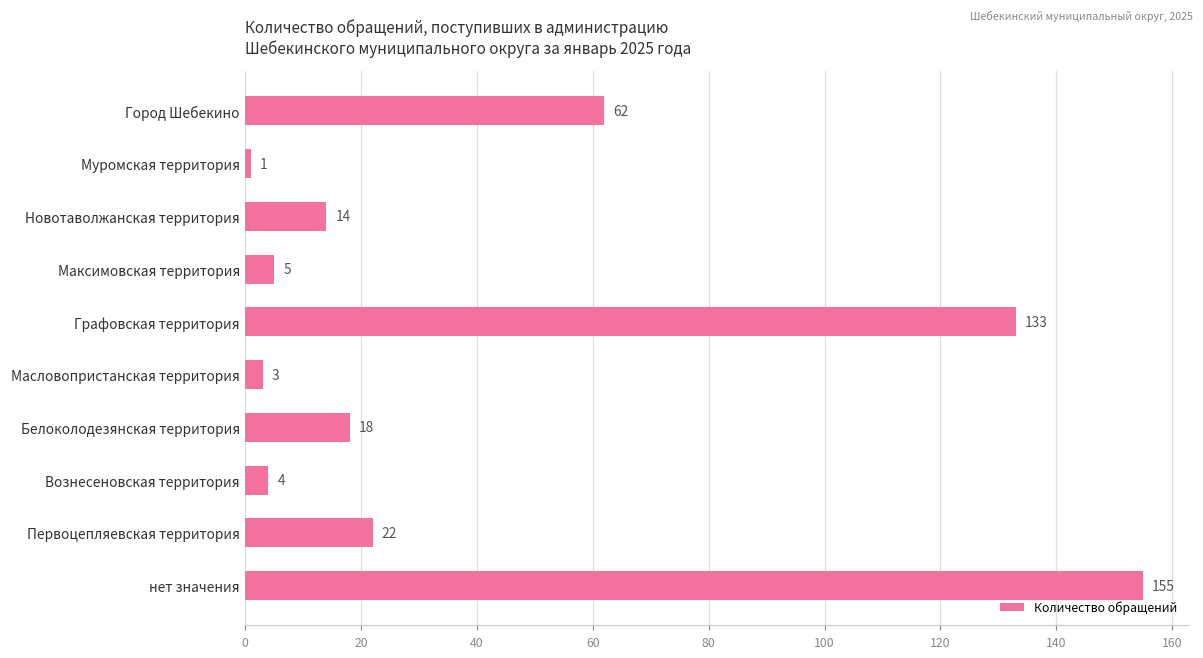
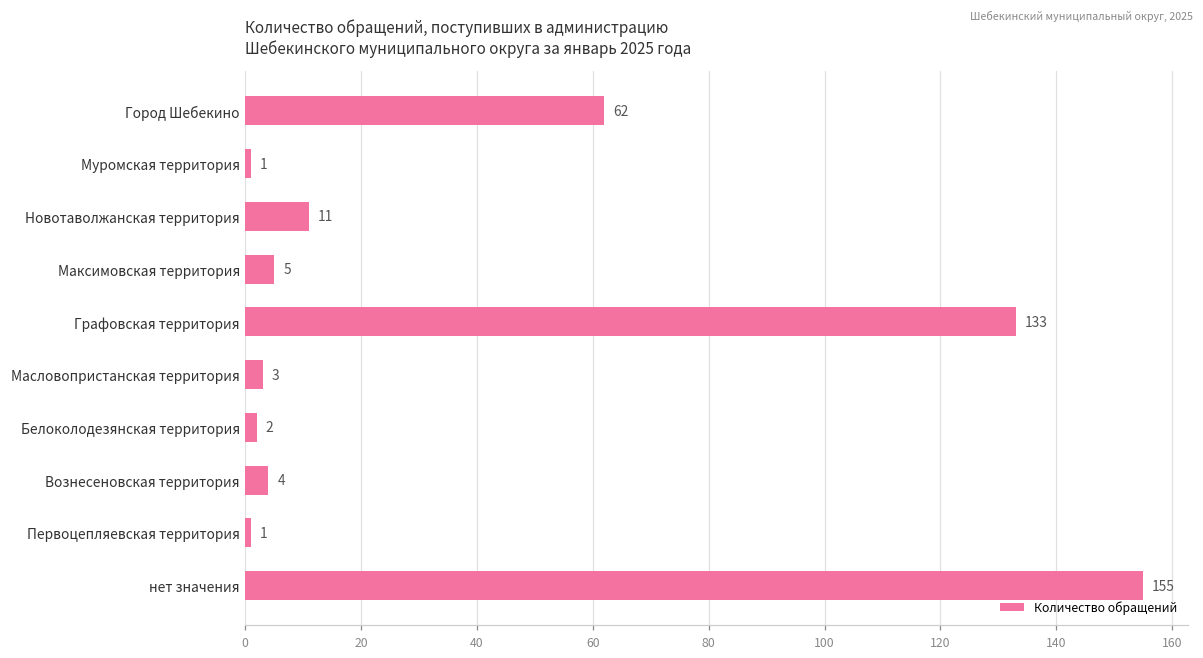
  {
    "Город Шебекино": 62,
    "Муромская территория": 1,
-   "Новотаволжанская территория": 14,
+   "Новотаволжанская территория": 11,
    "Максимовская территория": 5,
    "Графовская территория": 133,
    "Масловопристанская территория": 3,
-   "Белоколодезянская территория": 18,
+   "Белоколодезянская территория": 2,
    "Вознесеновская территория": 4,
-   "Первоцепляевская территория": 22,
+   "Первоцепляевская территория": 1,
    "нет значения": 155
  }
